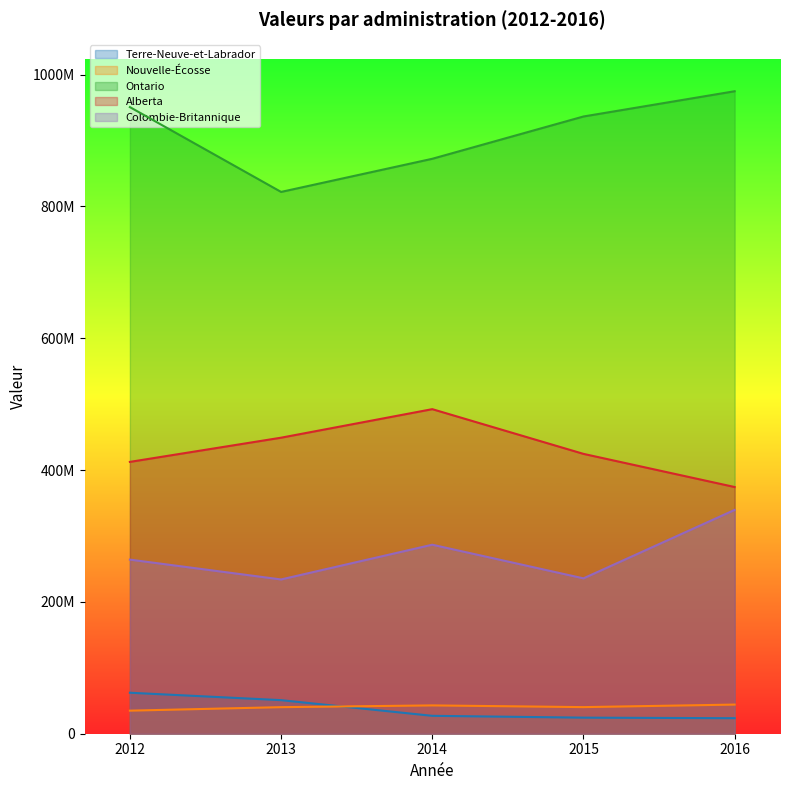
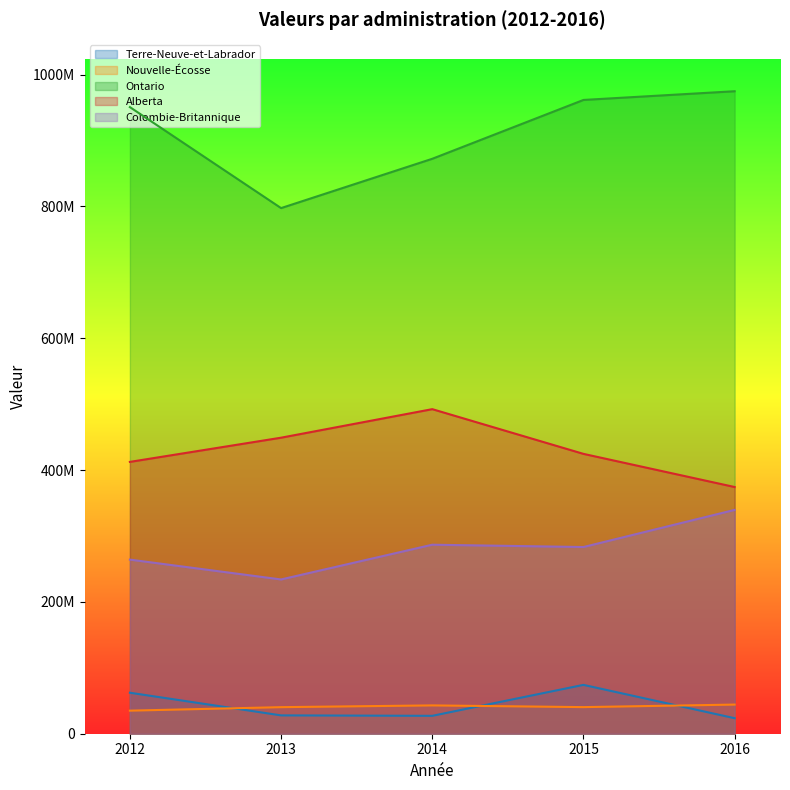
  {
    "Terre-Neuve-et-Labrador": {
      "2012": 60000000,
-     "2013": 50000000,
+     "2013": 30000000,
      "2014": 30000000,
-     "2015": 20000000,
+     "2015": 70000000,
      "2016": 20000000
    },
    "Ontario": {
-     "2013": 820000000,
+     "2013": 800000000,
      "2014": 870000000,
-     "2015": 940000000,
+     "2015": 960000000,
      "2016": 970000000
    },
    "Colombie-Britannique": {
      "2012": 260000000,
      "2013": 230000000,
      "2014": 290000000,
-     "2015": 240000000,
+     "2015": 280000000,
      "2016": 340000000
    }
  }
